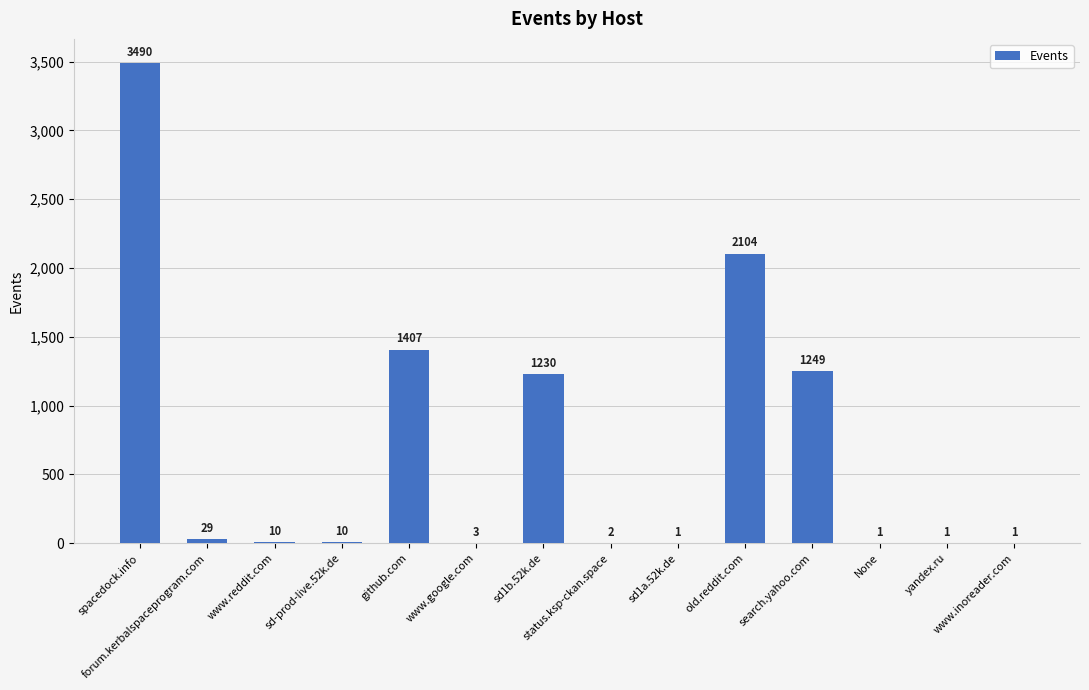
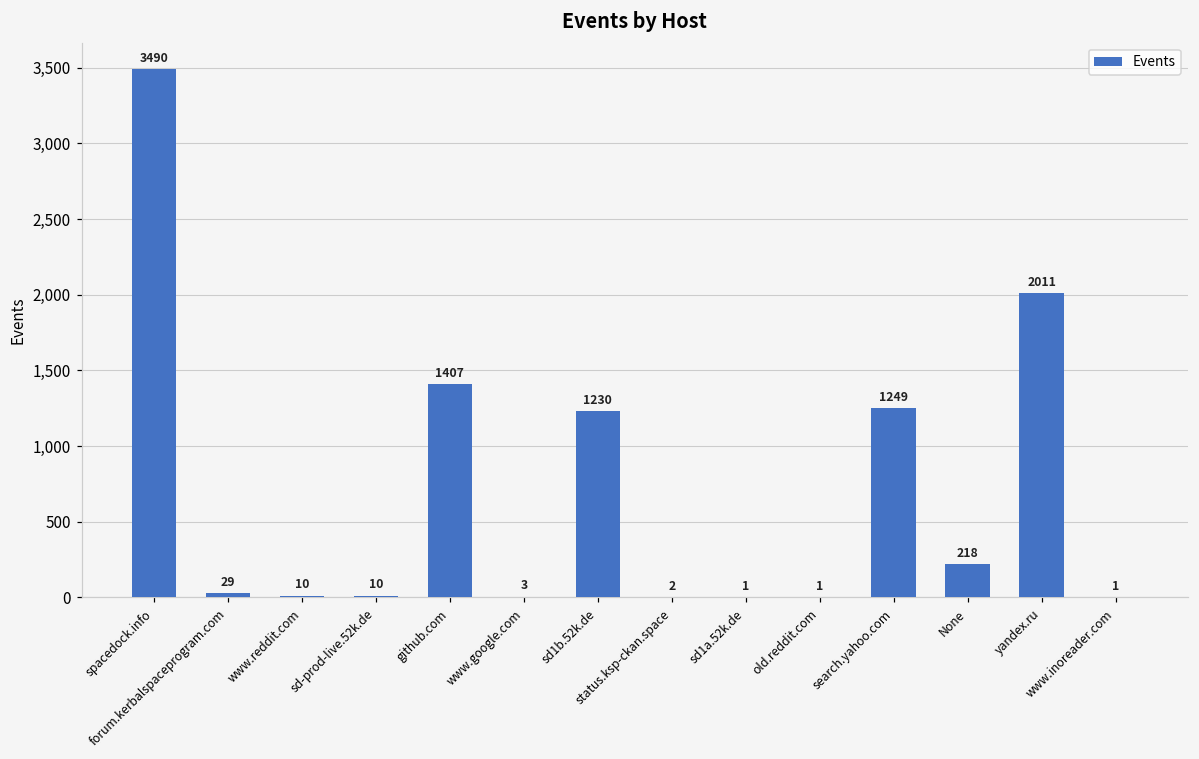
  {
    "spacedock.info": 3490,
    "forum.kerbalspaceprogram.com": 29,
    "www.reddit.com": 10,
    "sd-prod-live.52k.de": 10,
    "github.com": 1407,
    "www.google.com": 3,
    "sd1b.52k.de": 1230,
    "status.ksp-ckan.space": 2,
    "sd1a.52k.de": 1,
-   "old.reddit.com": 2104,
+   "old.reddit.com": 1,
    "search.yahoo.com": 1249,
-   "None": 1,
-   "yandex.ru": 1,
+   "None": 218,
+   "yandex.ru": 2011,
    "www.inoreader.com": 1
  }
